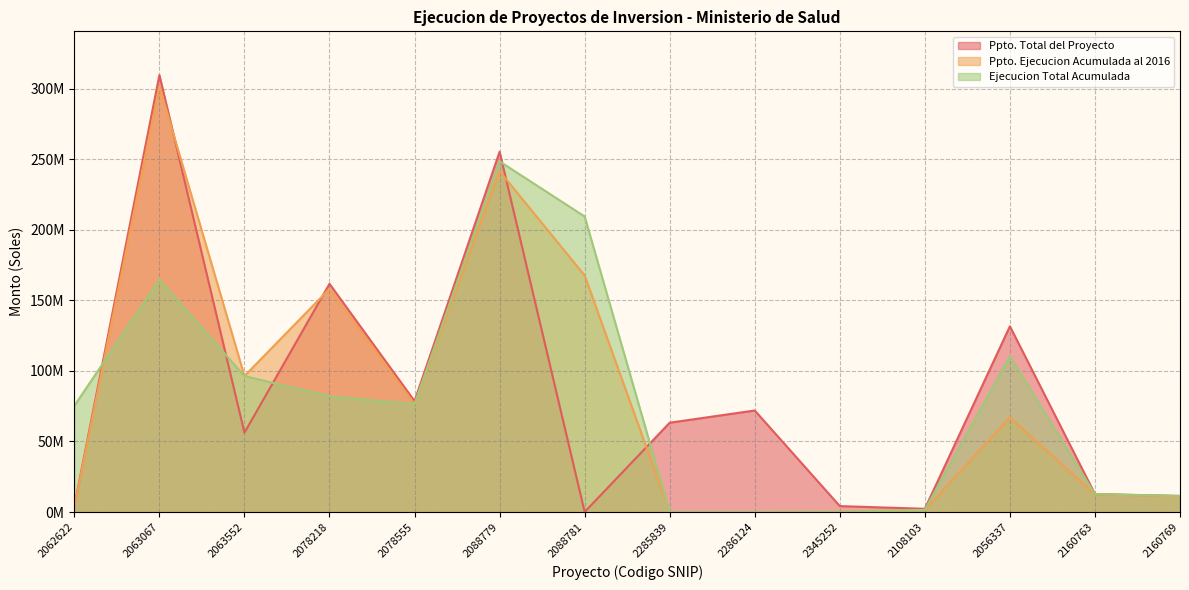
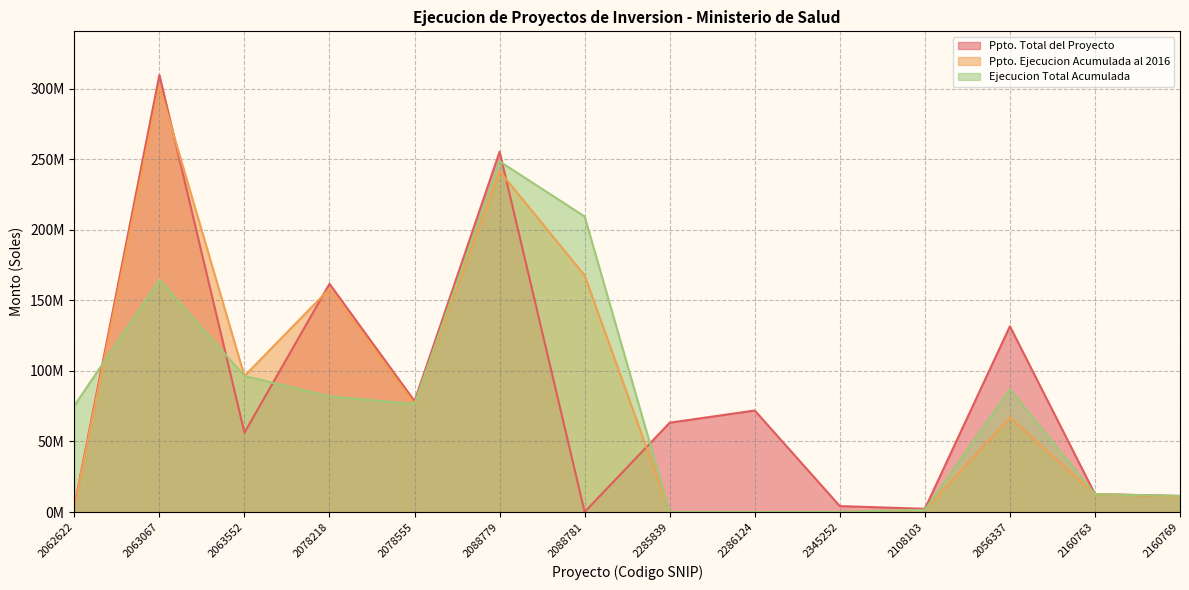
  {
    "Ejecucion Total Acumulada": {
      "2062622": 75000000,
      "2063067": 165000000,
      "2078218": 82000000,
      "2088779": 248000000,
      "2088781": 209000000,
-     "2056337": 110000000
+     "2056337": 87000000
    }
  }
